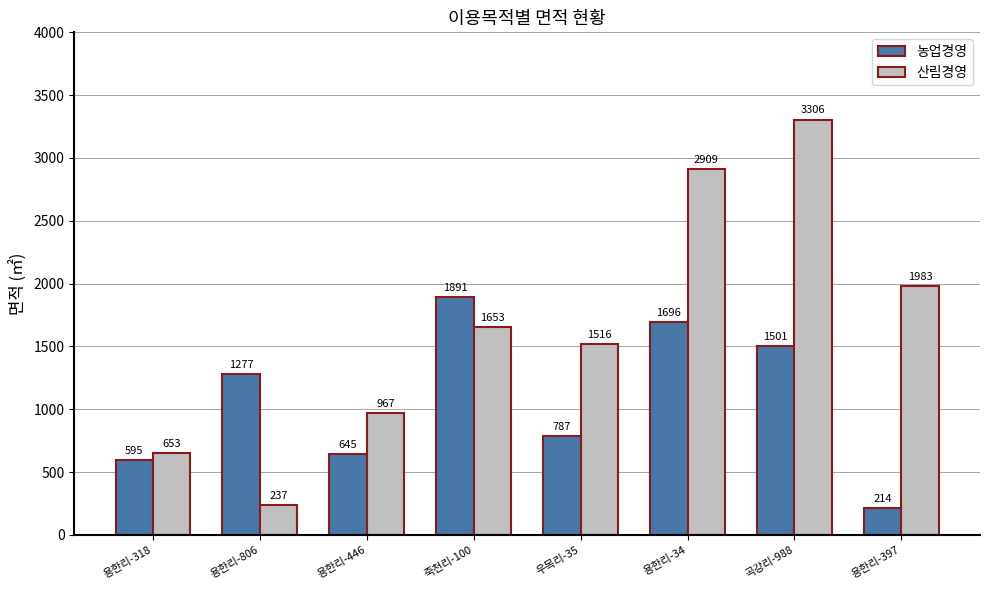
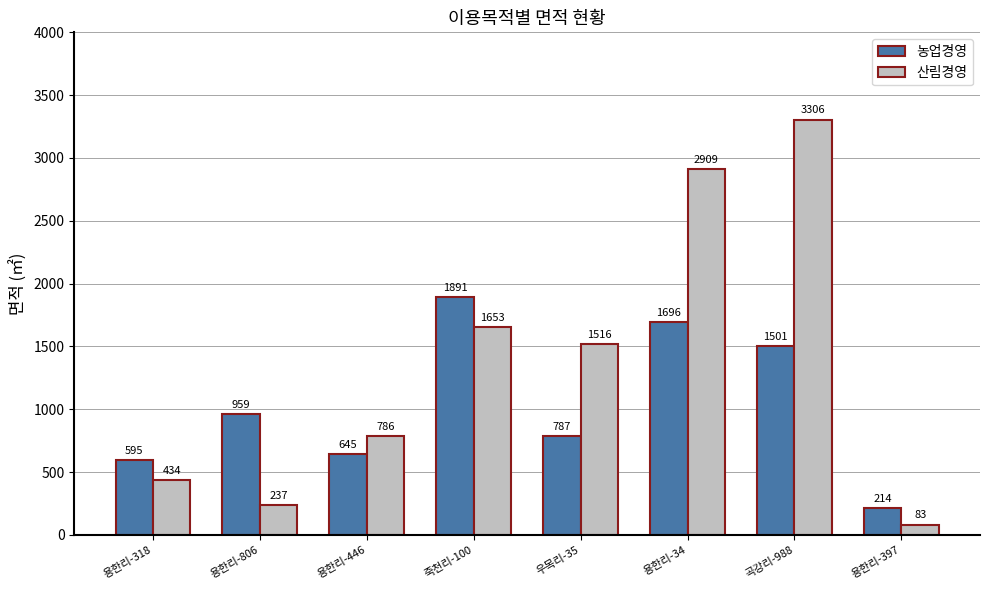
  {
    "농업경영": {
      "용한리-318": 595,
-     "용한리-806": 1277,
+     "용한리-806": 959,
      "용한리-446": 645,
      "죽천리-100": 1891,
      "우목리-35": 787,
      "용한리-34": 1696,
      "곡강리-988": 1501,
      "용한리-397": 214
    },
    "산림경영": {
-     "용한리-318": 653,
+     "용한리-318": 434,
      "용한리-806": 237,
-     "용한리-446": 967,
+     "용한리-446": 786,
      "죽천리-100": 1653,
      "우목리-35": 1516,
      "용한리-34": 2909,
      "곡강리-988": 3306,
-     "용한리-397": 1983
+     "용한리-397": 83
    }
  }
